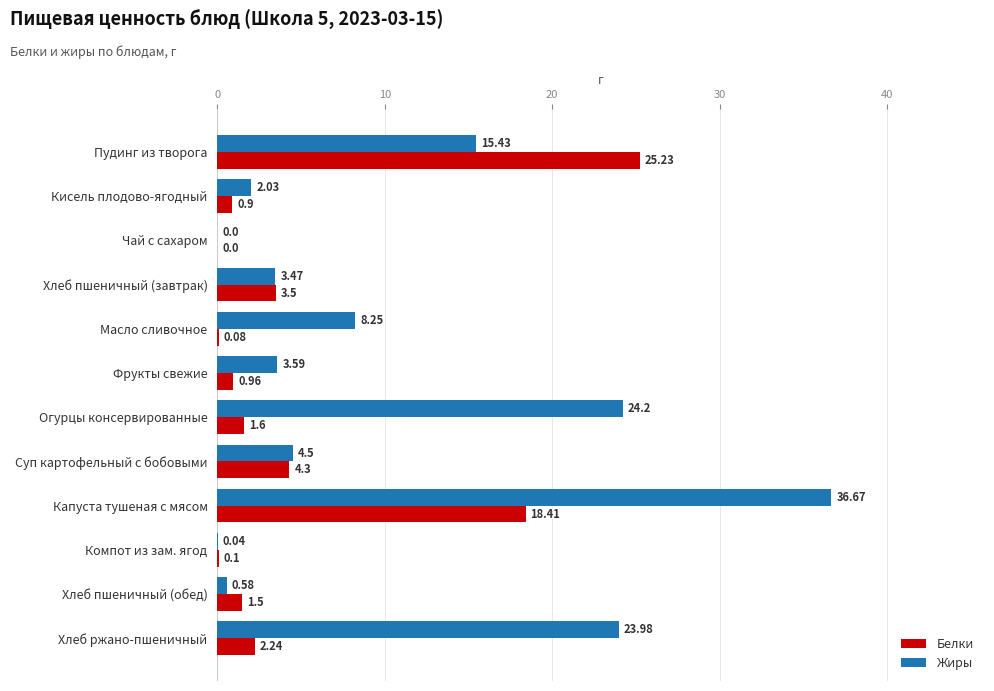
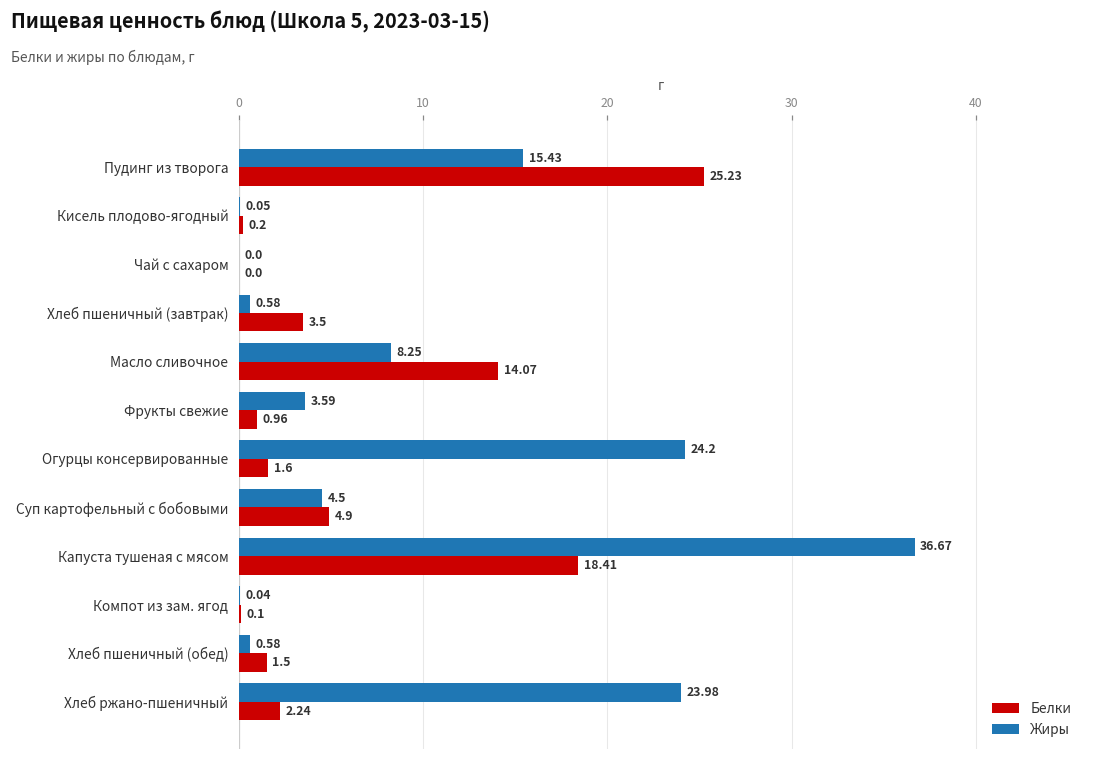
  {
    "Белки": {
      "Пудинг из творога": 25.23,
-     "Кисель плодово-ягодный": 0.9,
+     "Кисель плодово-ягодный": 0.2,
      "Чай с сахаром": 0.0,
      "Хлеб пшеничный (завтрак)": 3.5,
-     "Масло сливочное": 0.08,
+     "Масло сливочное": 14.07,
      "Фрукты свежие": 0.96,
      "Огурцы консервированные": 1.6,
-     "Суп картофельный с бобовыми": 4.3,
+     "Суп картофельный с бобовыми": 4.9,
      "Капуста тушеная с мясом": 18.41,
      "Компот из зам. ягод": 0.1,
      "Хлеб пшеничный (обед)": 1.5,
      "Хлеб ржано-пшеничный": 2.24
    },
    "Жиры": {
      "Пудинг из творога": 15.43,
-     "Кисель плодово-ягодный": 2.03,
+     "Кисель плодово-ягодный": 0.05,
      "Чай с сахаром": 0.0,
-     "Хлеб пшеничный (завтрак)": 3.47,
+     "Хлеб пшеничный (завтрак)": 0.58,
      "Масло сливочное": 8.25,
      "Фрукты свежие": 3.59,
      "Огурцы консервированные": 24.2,
      "Суп картофельный с бобовыми": 4.5,
      "Капуста тушеная с мясом": 36.67,
      "Компот из зам. ягод": 0.04,
      "Хлеб пшеничный (обед)": 0.58,
      "Хлеб ржано-пшеничный": 23.98
    }
  }
